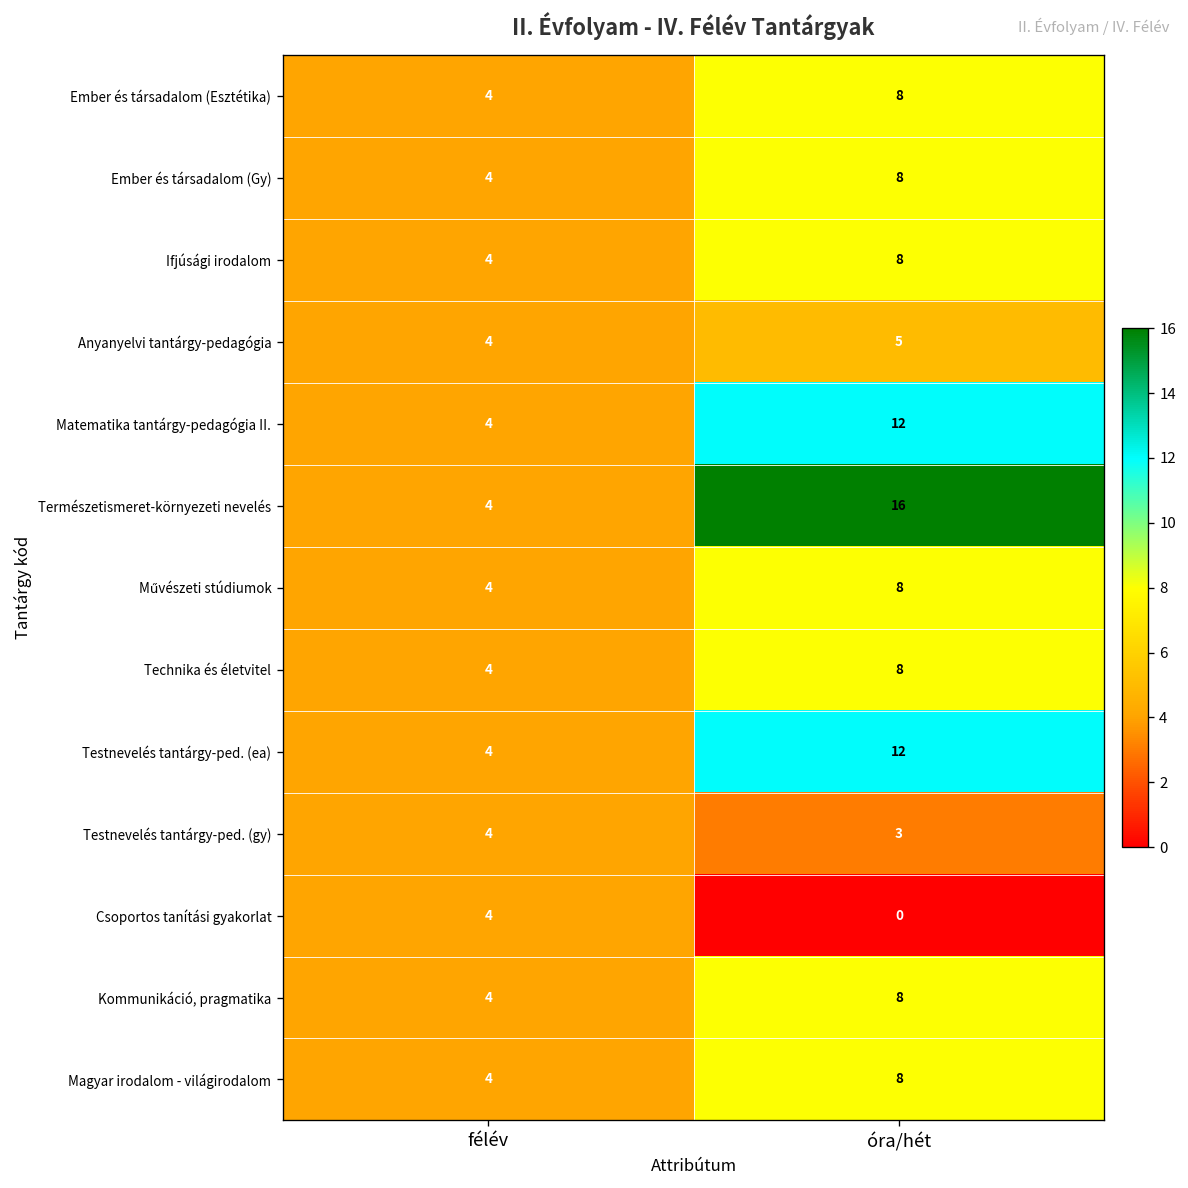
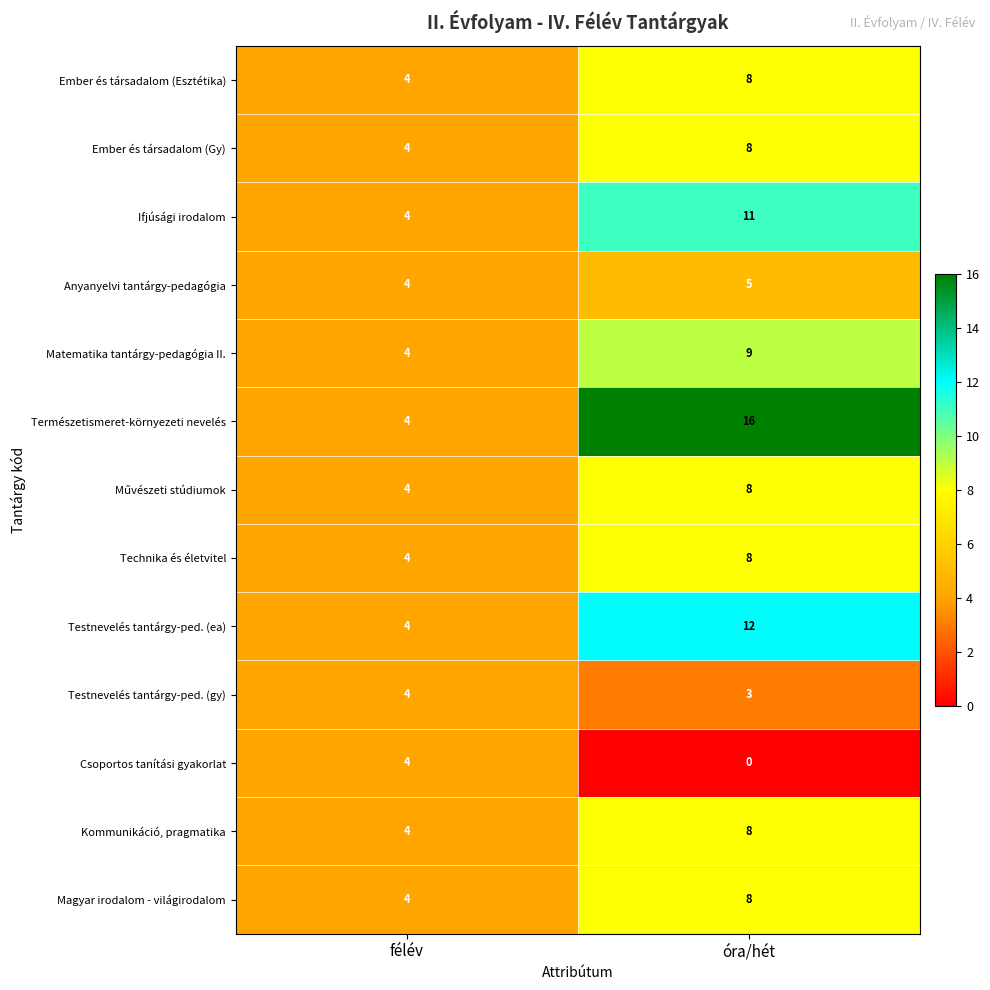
  {
    "Ember és társadalom (Esztétika)": {
      "félév": 4,
      "óra/hét": 8
    },
    "Ember és társadalom (Gy)": {
      "félév": 4,
      "óra/hét": 8
    },
    "Ifjúsági irodalom": {
      "félév": 4,
-     "óra/hét": 8
+     "óra/hét": 11
    },
    "Anyanyelvi tantárgy-pedagógia": {
      "félév": 4,
      "óra/hét": 5
    },
    "Matematika tantárgy-pedagógia II.": {
      "félév": 4,
-     "óra/hét": 12
+     "óra/hét": 9
    },
    "Természetismeret-környezeti nevelés": {
      "félév": 4,
      "óra/hét": 16
    },
    "Művészeti stúdiumok": {
      "félév": 4,
      "óra/hét": 8
    },
    "Technika és életvitel": {
      "félév": 4,
      "óra/hét": 8
    },
    "Testnevelés tantárgy-ped. (ea)": {
      "félév": 4,
      "óra/hét": 12
    },
    "Testnevelés tantárgy-ped. (gy)": {
      "félév": 4,
      "óra/hét": 3
    },
    "Csoportos tanítási gyakorlat": {
      "félév": 4,
      "óra/hét": 0
    },
    "Kommunikáció, pragmatika": {
      "félév": 4,
      "óra/hét": 8
    },
    "Magyar irodalom - világirodalom": {
      "félév": 4,
      "óra/hét": 8
    }
  }
